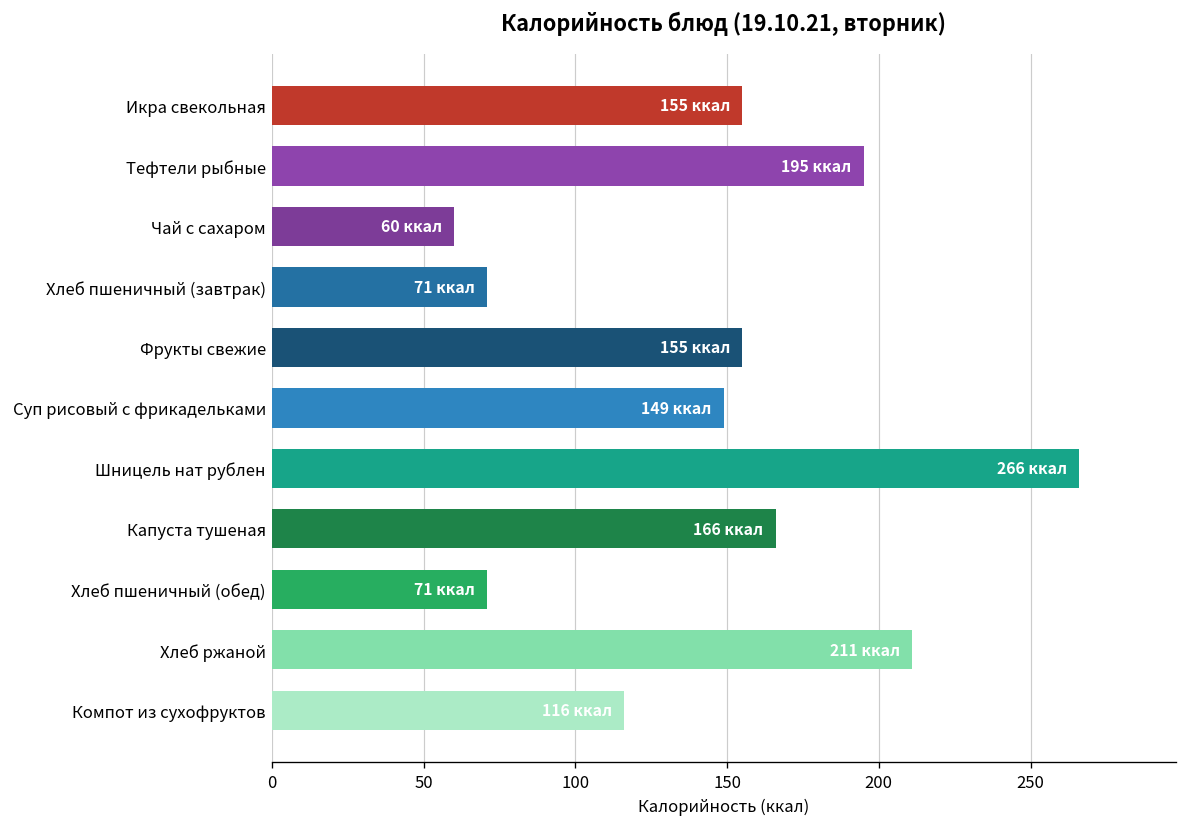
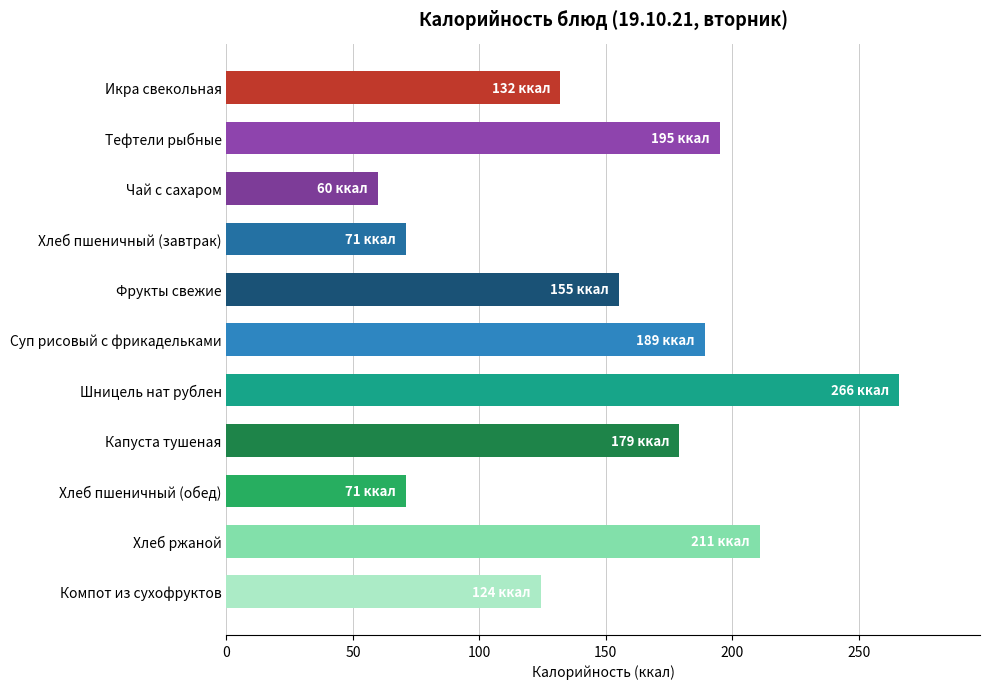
  {
-   "Икра свекольная": 155,
+   "Икра свекольная": 132,
    "Тефтели рыбные": 195,
    "Чай с сахаром": 60,
    "Хлеб пшеничный (завтрак)": 71,
    "Фрукты свежие": 155,
-   "Суп рисовый с фрикадельками": 149,
+   "Суп рисовый с фрикадельками": 189,
    "Шницель нат рублен": 266,
-   "Капуста тушеная": 166,
+   "Капуста тушеная": 179,
    "Хлеб пшеничный (обед)": 71,
    "Хлеб ржаной": 211,
-   "Компот из сухофруктов": 116
+   "Компот из сухофруктов": 124
  }
